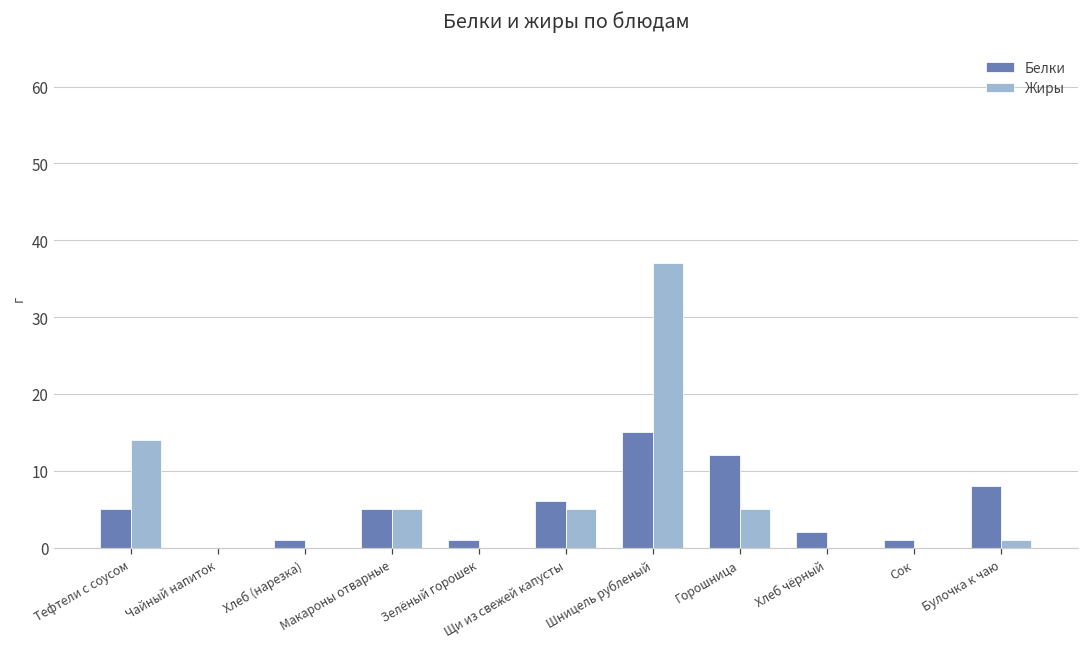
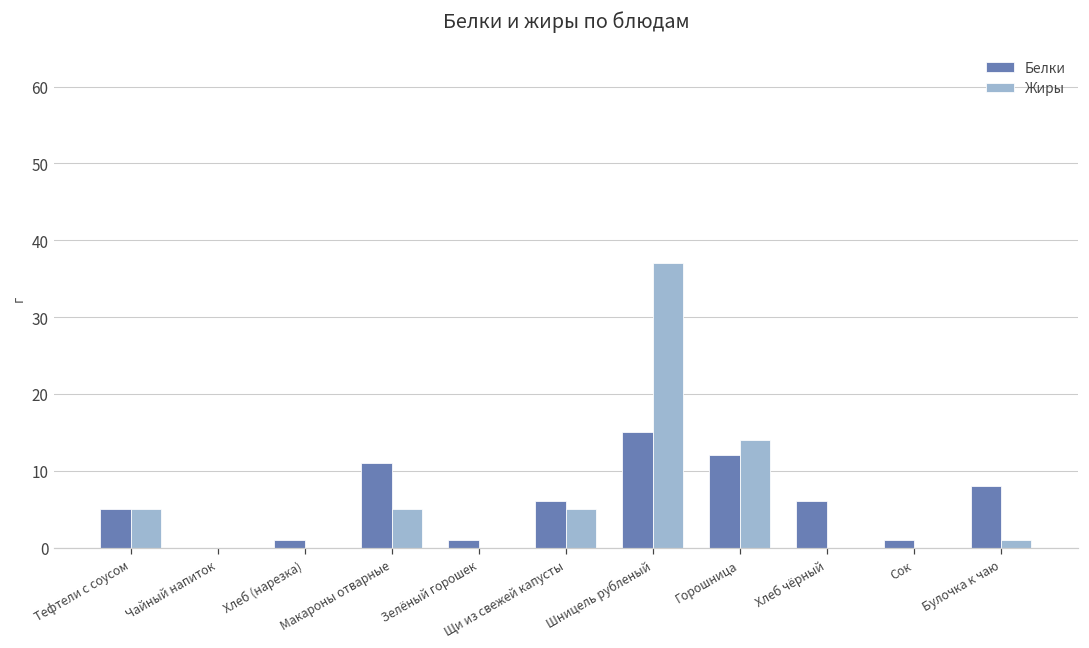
  {
    "Белки": {
      "Тефтели с соусом": 5,
      "Чайный напиток": 0,
      "Хлеб (нарезка)": 1,
-     "Макароны отварные": 5,
+     "Макароны отварные": 11,
      "Зелёный горошек": 1,
      "Щи из свежей капусты": 6,
      "Шницель рубленый": 15,
      "Горошница": 12,
-     "Хлеб чёрный": 2,
+     "Хлеб чёрный": 6,
      "Сок": 1,
      "Булочка к чаю": 8
    },
    "Жиры": {
-     "Тефтели с соусом": 14,
+     "Тефтели с соусом": 5,
      "Чайный напиток": 0,
      "Хлеб (нарезка)": 0,
      "Макароны отварные": 5,
      "Зелёный горошек": 0,
      "Щи из свежей капусты": 5,
      "Шницель рубленый": 37,
-     "Горошница": 5,
+     "Горошница": 14,
      "Хлеб чёрный": 0,
      "Сок": 0,
      "Булочка к чаю": 1
    }
  }
